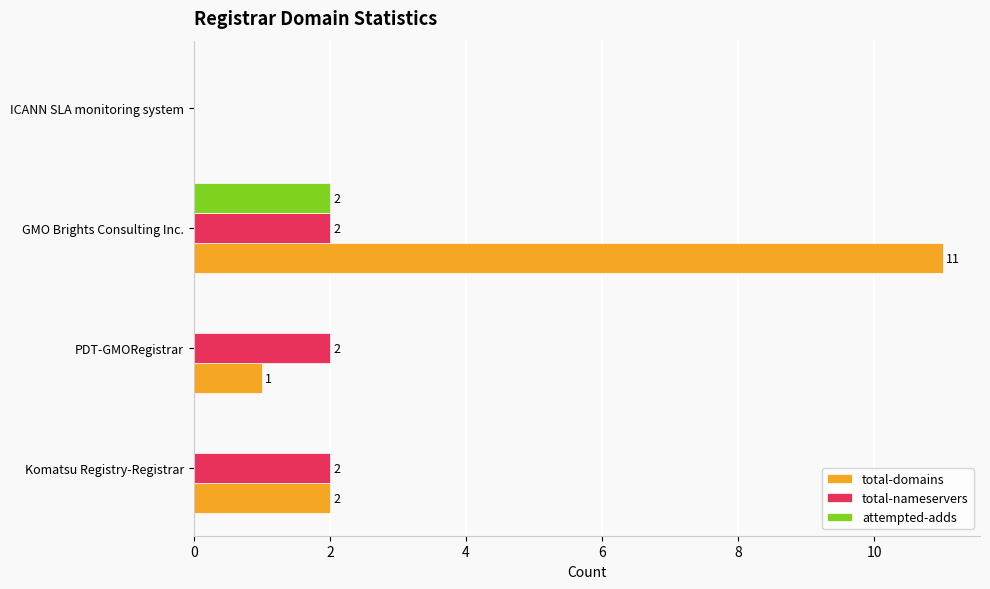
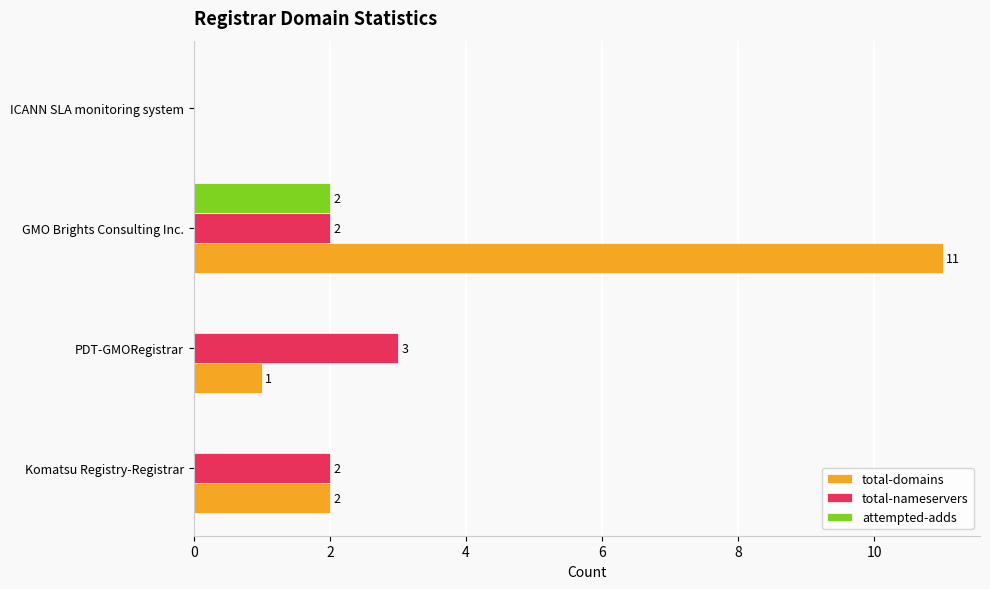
  {
    "total-domains": {
      "GMO Brights Consulting Inc.": 11,
      "PDT-GMORegistrar": 1,
      "Komatsu Registry-Registrar": 2
    },
    "total-nameservers": {
      "GMO Brights Consulting Inc.": 2,
-     "PDT-GMORegistrar": 2,
+     "PDT-GMORegistrar": 3,
      "Komatsu Registry-Registrar": 2
    },
    "attempted-adds": {
      "GMO Brights Consulting Inc.": 2
    }
  }
